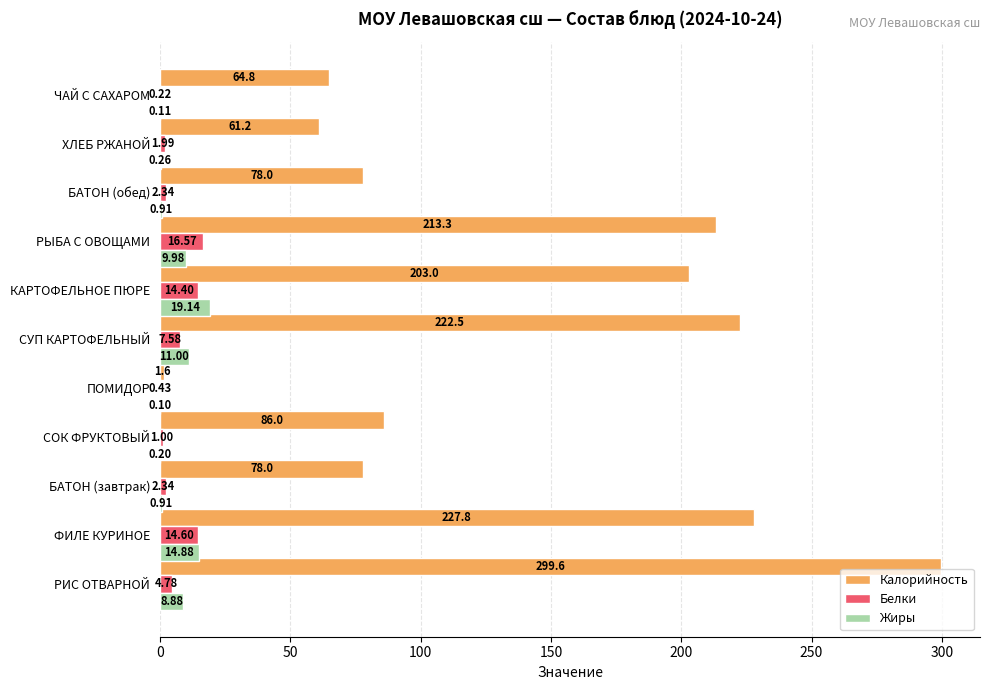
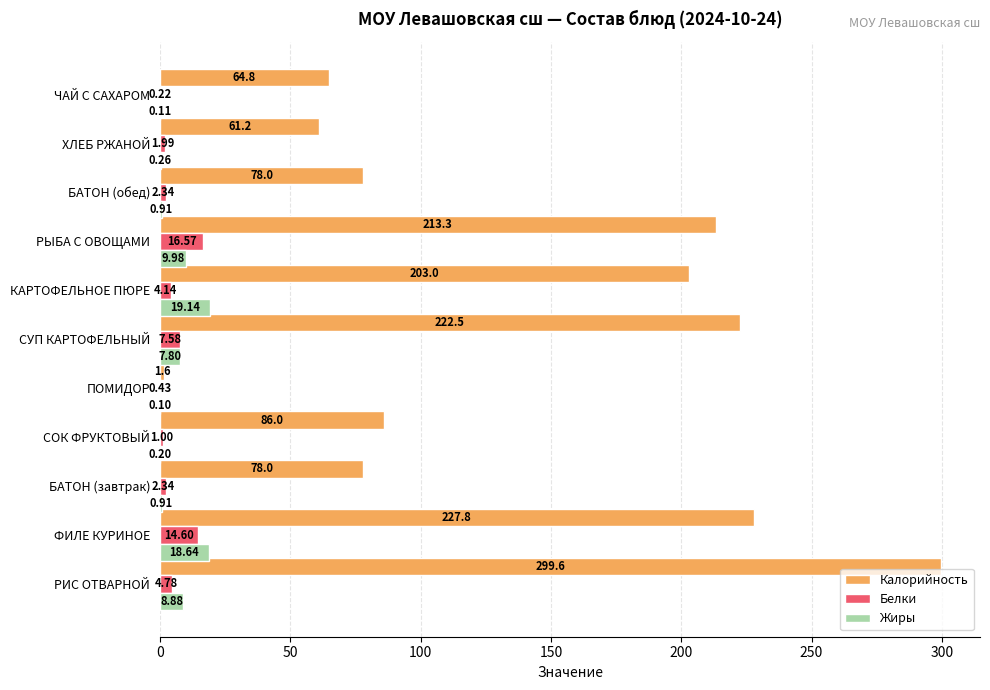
  {
    "Калорийность": {
      "ЧАЙ С САХАРОМ": 64.8,
      "ХЛЕБ РЖАНОЙ": 61.2,
      "БАТОН (обед)": 78.0,
      "РЫБА С ОВОЩАМИ": 213.3,
      "КАРТОФЕЛЬНОЕ ПЮРЕ": 203.0,
      "СУП КАРТОФЕЛЬНЫЙ": 222.5,
      "ПОМИДОР": 1.6,
      "СОК ФРУКТОВЫЙ": 86.0,
      "БАТОН (завтрак)": 78.0,
      "ФИЛЕ КУРИНОЕ": 227.8,
      "РИС ОТВАРНОЙ": 299.6
    },
    "Белки": {
      "ЧАЙ С САХАРОМ": 0.22,
      "ХЛЕБ РЖАНОЙ": 1.99,
      "БАТОН (обед)": 2.34,
      "РЫБА С ОВОЩАМИ": 16.57,
-     "КАРТОФЕЛЬНОЕ ПЮРЕ": 14.40,
+     "КАРТОФЕЛЬНОЕ ПЮРЕ": 4.14,
      "СУП КАРТОФЕЛЬНЫЙ": 7.58,
      "ПОМИДОР": 0.43,
      "СОК ФРУКТОВЫЙ": 1.00,
      "БАТОН (завтрак)": 2.34,
      "ФИЛЕ КУРИНОЕ": 14.60,
      "РИС ОТВАРНОЙ": 4.78
    },
    "Жиры": {
      "ЧАЙ С САХАРОМ": 0.11,
      "ХЛЕБ РЖАНОЙ": 0.26,
      "БАТОН (обед)": 0.91,
      "РЫБА С ОВОЩАМИ": 9.98,
      "КАРТОФЕЛЬНОЕ ПЮРЕ": 19.14,
-     "СУП КАРТОФЕЛЬНЫЙ": 11.00,
+     "СУП КАРТОФЕЛЬНЫЙ": 7.80,
      "ПОМИДОР": 0.10,
      "СОК ФРУКТОВЫЙ": 0.20,
      "БАТОН (завтрак)": 0.91,
-     "ФИЛЕ КУРИНОЕ": 14.88,
+     "ФИЛЕ КУРИНОЕ": 18.64,
      "РИС ОТВАРНОЙ": 8.88
    }
  }
